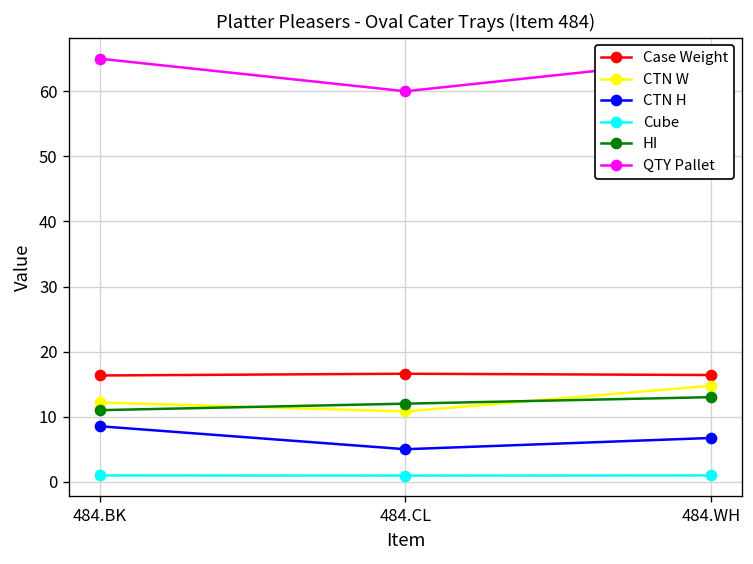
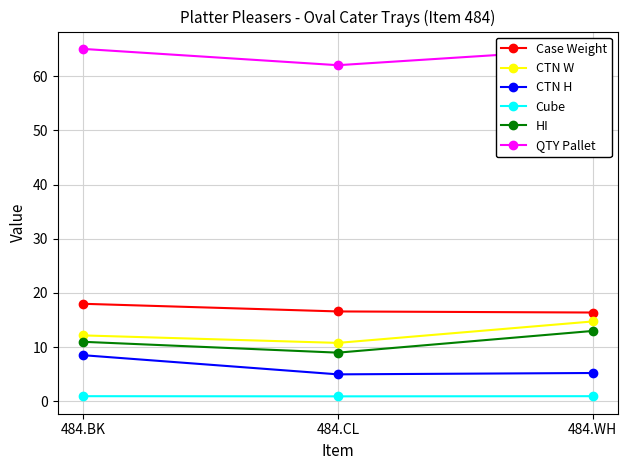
  {
    "Case Weight": {
-     "484.BK": 16,
+     "484.BK": 18,
      "484.CL": 17,
      "484.WH": 16
    },
    "CTN W": {
      "484.BK": 12,
      "484.CL": 11,
      "484.WH": 15
    },
    "CTN H": {
      "484.BK": 9,
      "484.CL": 5,
-     "484.WH": 7
+     "484.WH": 5
    },
    "Cube": {
      "484.BK": 1,
      "484.CL": 1,
      "484.WH": 1
    },
    "HI": {
      "484.BK": 11,
-     "484.CL": 12,
+     "484.CL": 9,
      "484.WH": 13
    },
    "QTY Pallet": {
      "484.BK": 65,
-     "484.CL": 60
+     "484.CL": 62
    }
  }
